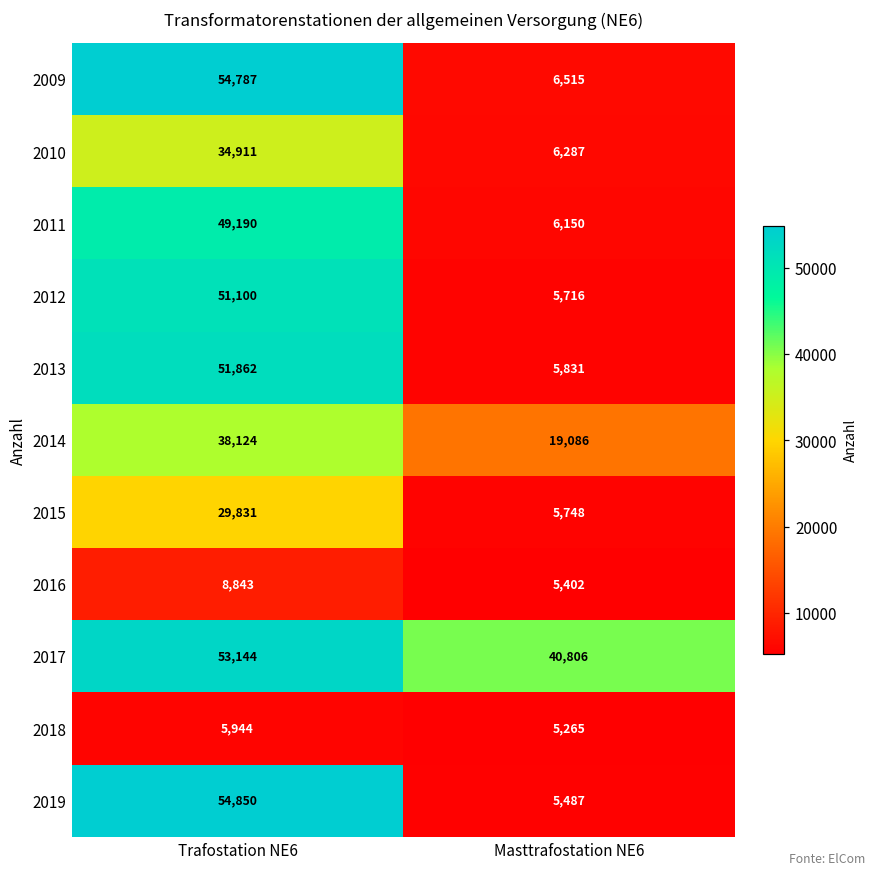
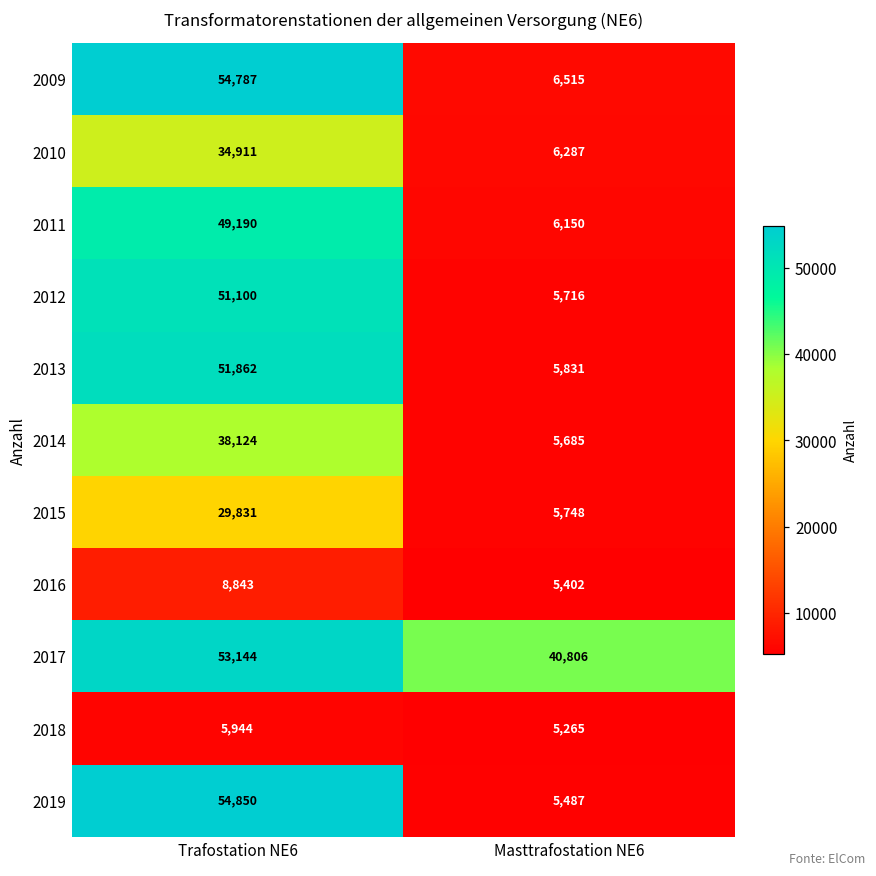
  {
    "2009": {
      "Trafostation NE6": "54,787",
      "Masttrafostation NE6": "6,515"
    },
    "2010": {
      "Trafostation NE6": "34,911",
      "Masttrafostation NE6": "6,287"
    },
    "2011": {
      "Trafostation NE6": "49,190",
      "Masttrafostation NE6": "6,150"
    },
    "2012": {
      "Trafostation NE6": "51,100",
      "Masttrafostation NE6": "5,716"
    },
    "2013": {
      "Trafostation NE6": "51,862",
      "Masttrafostation NE6": "5,831"
    },
    "2014": {
      "Trafostation NE6": "38,124",
-     "Masttrafostation NE6": "19,086"
+     "Masttrafostation NE6": "5,685"
    },
    "2015": {
      "Trafostation NE6": "29,831",
      "Masttrafostation NE6": "5,748"
    },
    "2016": {
      "Trafostation NE6": "8,843",
      "Masttrafostation NE6": "5,402"
    },
    "2017": {
      "Trafostation NE6": "53,144",
      "Masttrafostation NE6": "40,806"
    },
    "2018": {
      "Trafostation NE6": "5,944",
      "Masttrafostation NE6": "5,265"
    },
    "2019": {
      "Trafostation NE6": "54,850",
      "Masttrafostation NE6": "5,487"
    }
  }
